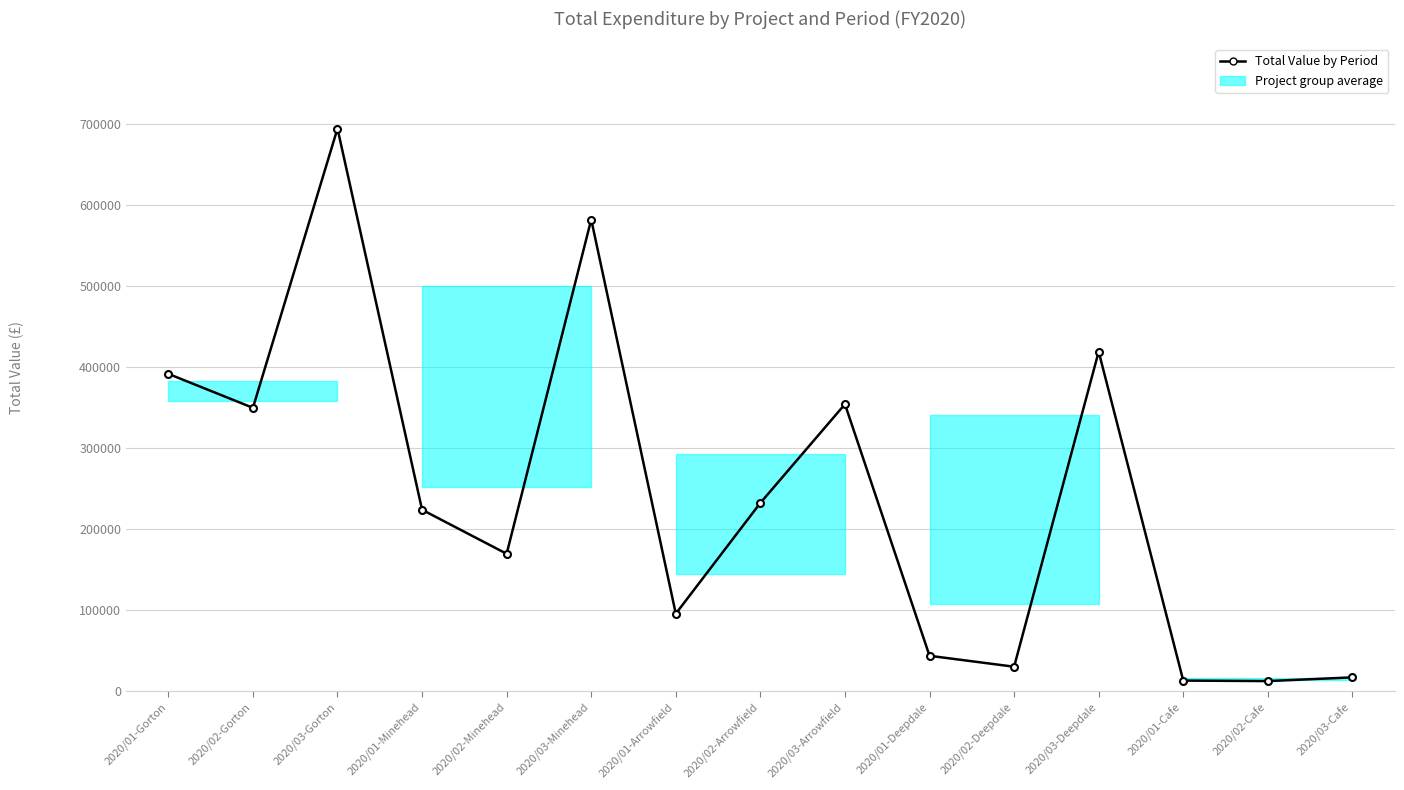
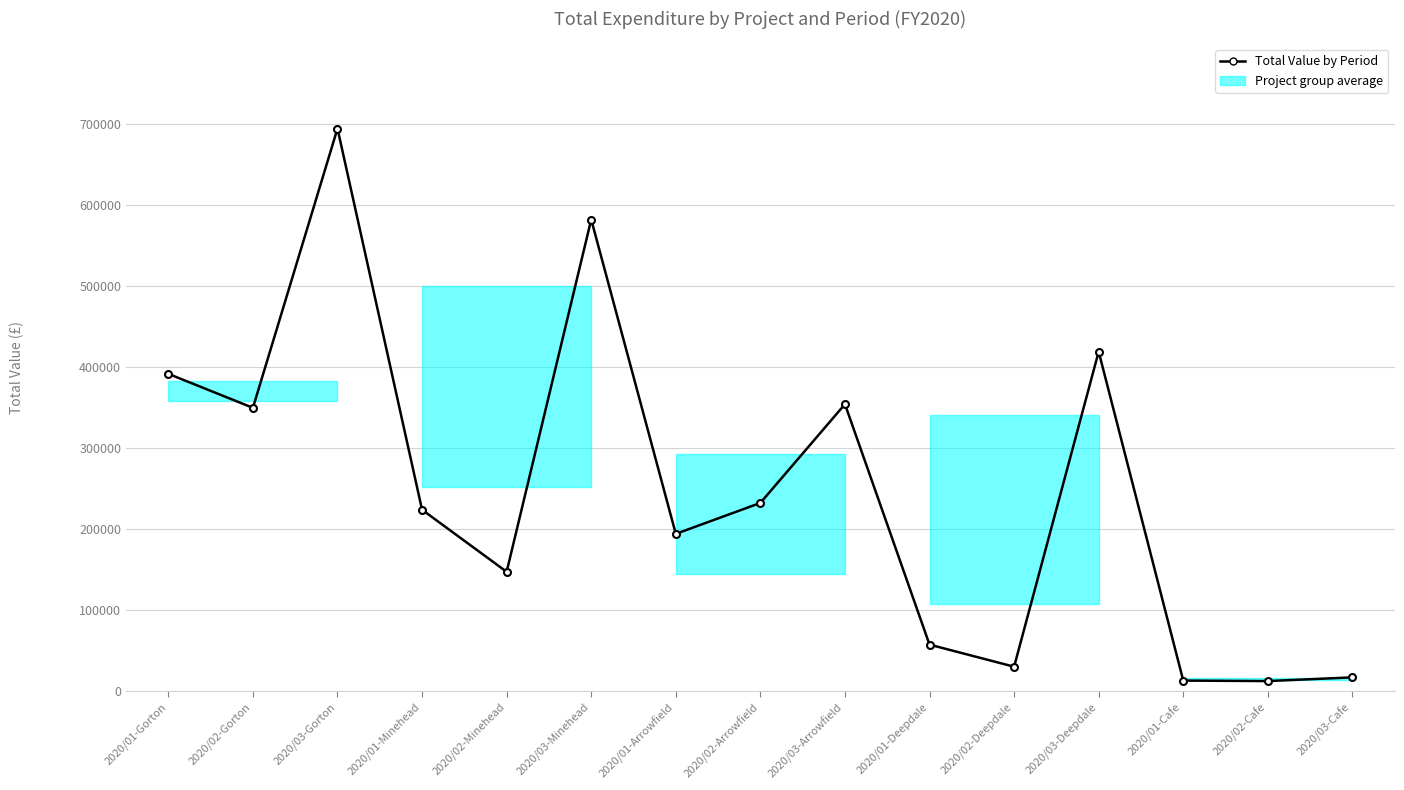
  {
    "Total Value by Period": {
      "2020/01-Gorton": 390000,
      "2020/02-Gorton": 350000,
      "2020/03-Gorton": 690000,
      "2020/01-Minehead": 220000,
-     "2020/02-Minehead": 170000,
+     "2020/02-Minehead": 150000,
      "2020/03-Minehead": 580000,
-     "2020/01-Arrowfield": 100000,
+     "2020/01-Arrowfield": 190000,
      "2020/02-Arrowfield": 230000,
      "2020/03-Arrowfield": 350000,
-     "2020/01-Deepdale": 40000,
+     "2020/01-Deepdale": 60000,
      "2020/02-Deepdale": 30000,
      "2020/03-Deepdale": 420000,
      "2020/02-Cafe": 10000
    }
  }
